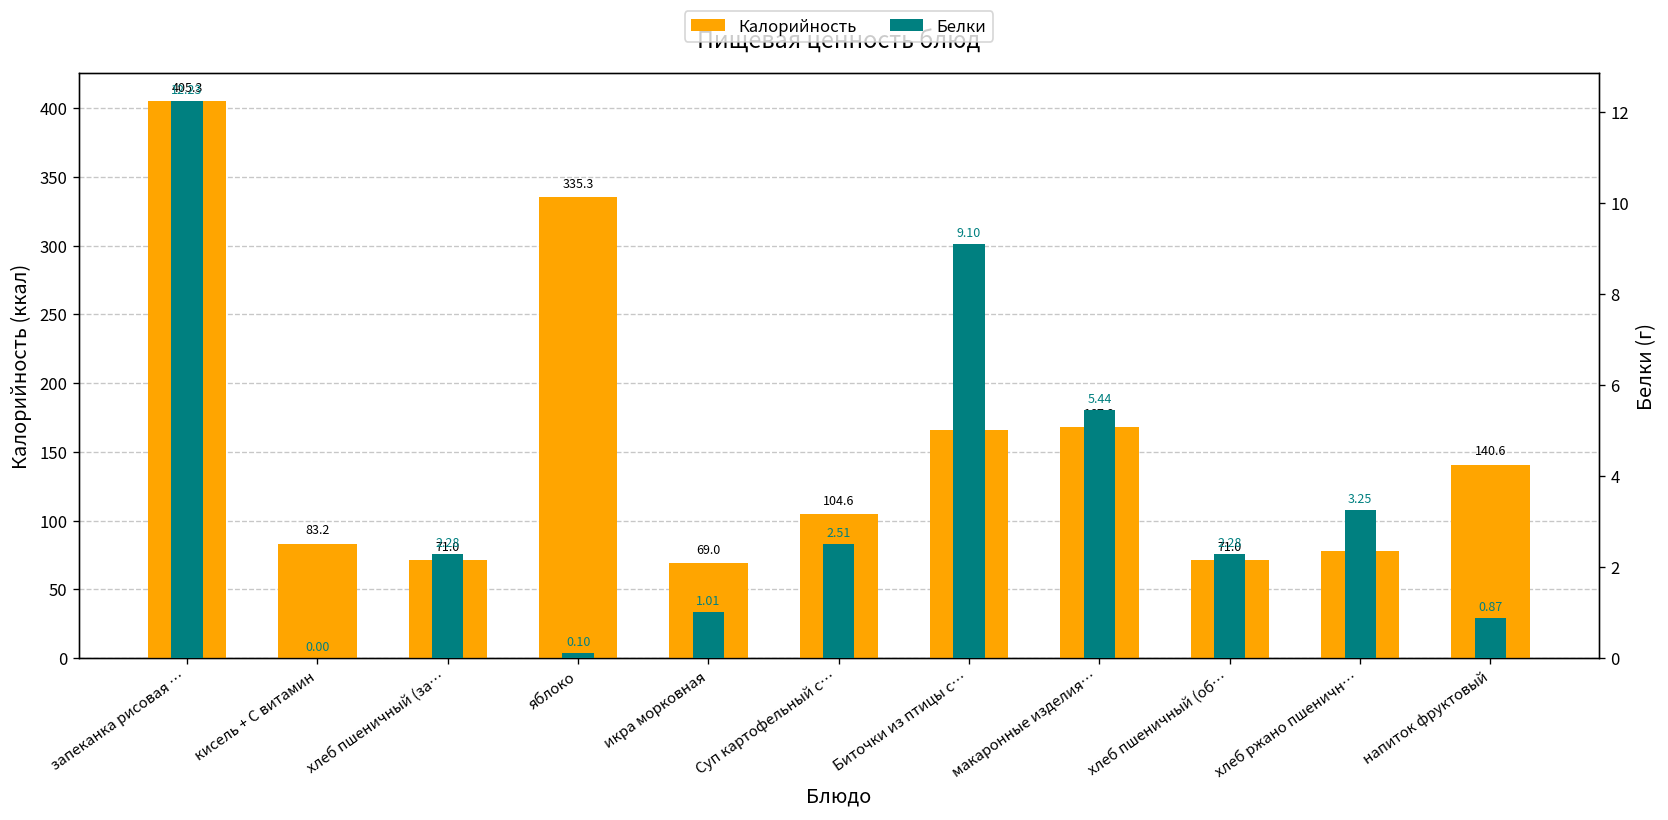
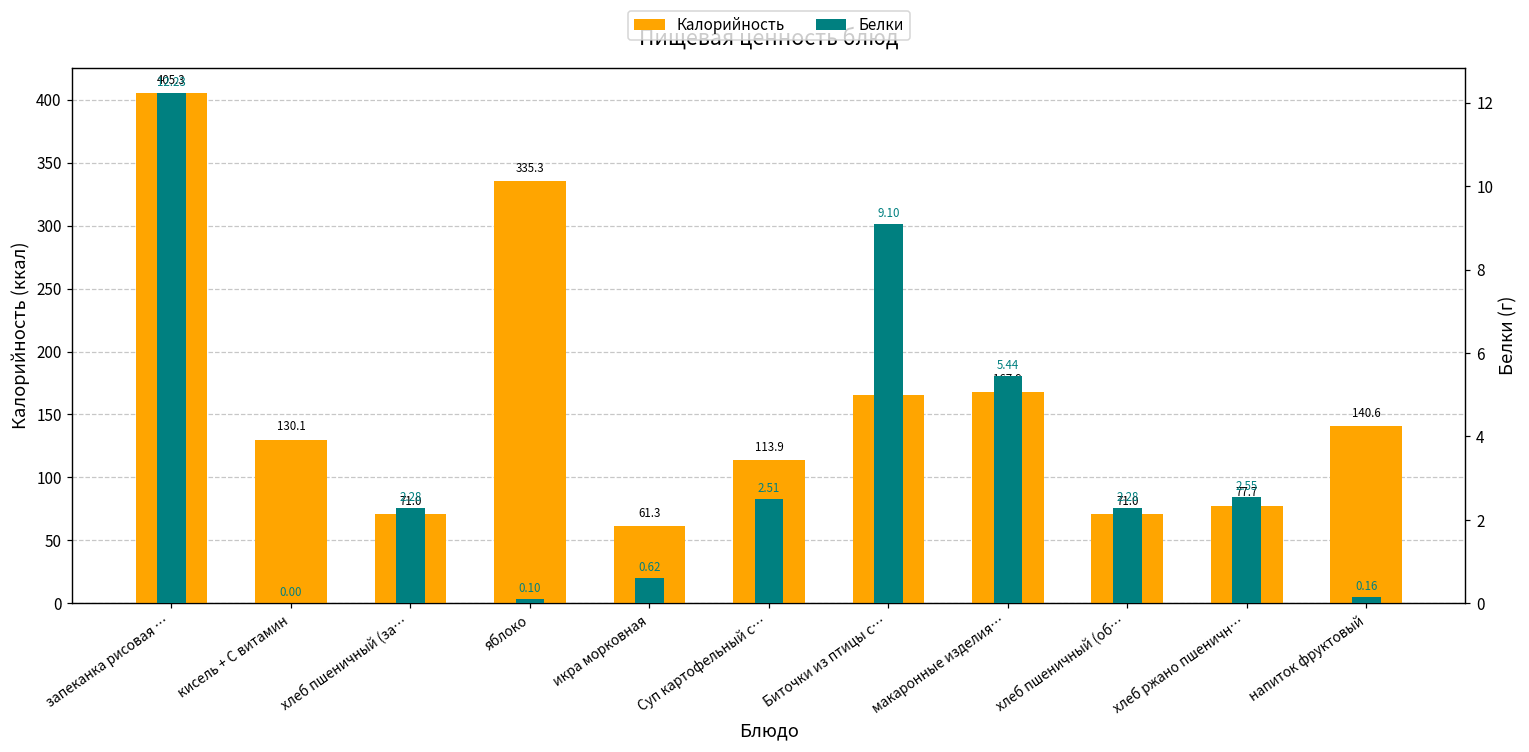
  {
    "Калорийность": {
-     "кисель + С витамин": 83.2,
+     "кисель + С витамин": 130.1,
      "яблоко": 335.3,
-     "икра морковная": 69.0,
-     "Суп картофельный с…": 104.6,
+     "икра морковная": 61.3,
+     "Суп картофельный с…": 113.9,
      "Биточки из птицы с…": 165.7,
      "макаронные изделия…": 167.9,
      "напиток фруктовый": 140.6
    },
    "Белки": {
      "кисель + С витамин": 0.00,
      "яблоко": 0.10,
-     "икра морковная": 1.01,
+     "икра морковная": 0.62,
      "Суп картофельный с…": 2.51,
      "Биточки из птицы с…": 9.10,
      "макаронные изделия…": 5.44,
-     "хлеб ржано пшеничн…": 3.25,
-     "напиток фруктовый": 0.87
+     "хлеб ржано пшеничн…": 2.55,
+     "напиток фруктовый": 0.16
    }
  }
